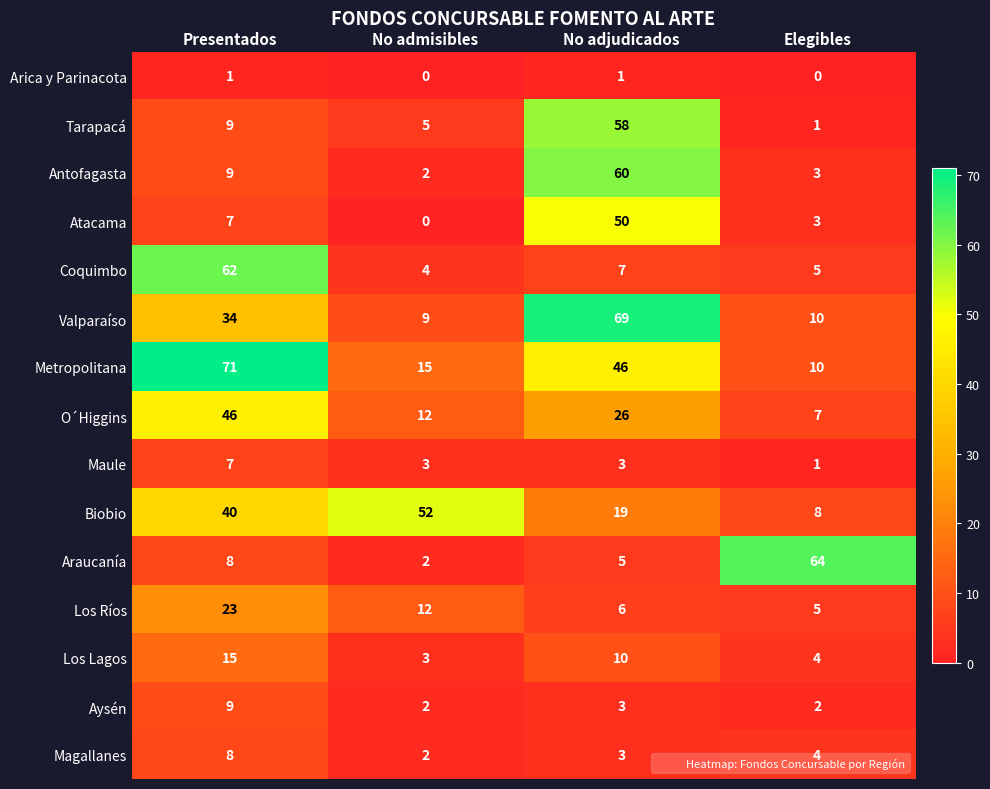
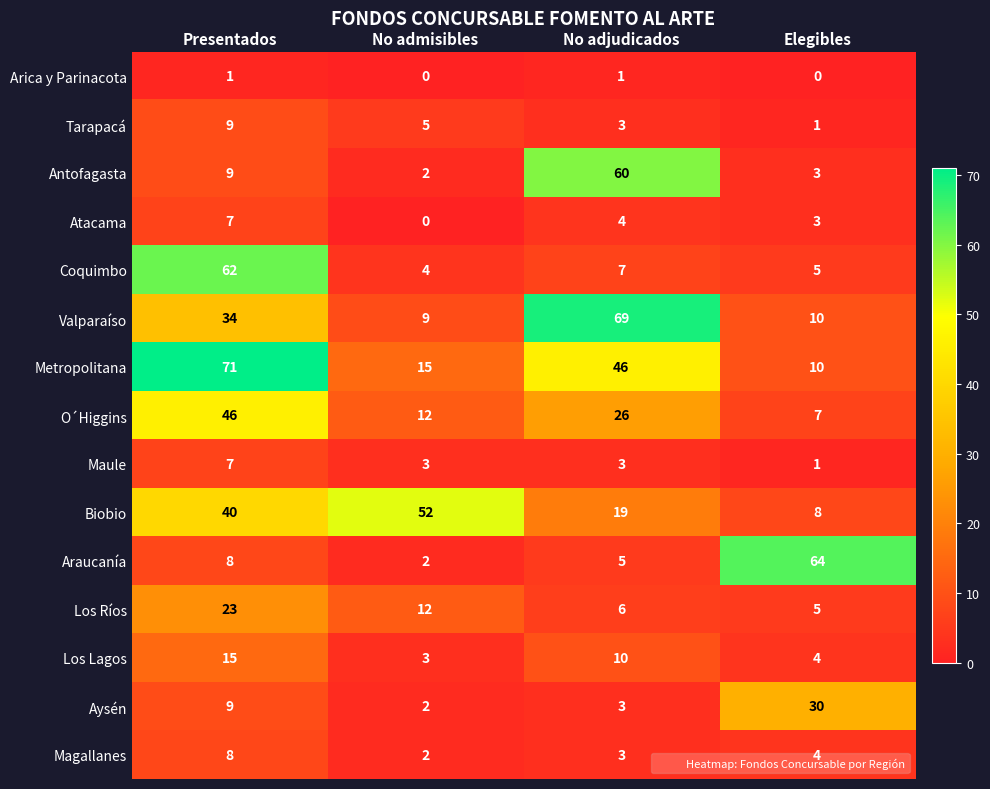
  {
    "Arica y Parinacota": {
      "Presentados": 1,
      "No admisibles": 0,
      "No adjudicados": 1,
      "Elegibles": 0
    },
    "Tarapacá": {
      "Presentados": 9,
      "No admisibles": 5,
-     "No adjudicados": 58,
+     "No adjudicados": 3,
      "Elegibles": 1
    },
    "Antofagasta": {
      "Presentados": 9,
      "No admisibles": 2,
      "No adjudicados": 60,
      "Elegibles": 3
    },
    "Atacama": {
      "Presentados": 7,
      "No admisibles": 0,
-     "No adjudicados": 50,
+     "No adjudicados": 4,
      "Elegibles": 3
    },
    "Coquimbo": {
      "Presentados": 62,
      "No admisibles": 4,
      "No adjudicados": 7,
      "Elegibles": 5
    },
    "Valparaíso": {
      "Presentados": 34,
      "No admisibles": 9,
      "No adjudicados": 69,
      "Elegibles": 10
    },
    "Metropolitana": {
      "Presentados": 71,
      "No admisibles": 15,
      "No adjudicados": 46,
      "Elegibles": 10
    },
    "O´Higgins": {
      "Presentados": 46,
      "No admisibles": 12,
      "No adjudicados": 26,
      "Elegibles": 7
    },
    "Maule": {
      "Presentados": 7,
      "No admisibles": 3,
      "No adjudicados": 3,
      "Elegibles": 1
    },
    "Biobio": {
      "Presentados": 40,
      "No admisibles": 52,
      "No adjudicados": 19,
      "Elegibles": 8
    },
    "Araucanía": {
      "Presentados": 8,
      "No admisibles": 2,
      "No adjudicados": 5,
      "Elegibles": 64
    },
    "Los Ríos": {
      "Presentados": 23,
      "No admisibles": 12,
      "No adjudicados": 6,
      "Elegibles": 5
    },
    "Los Lagos": {
      "Presentados": 15,
      "No admisibles": 3,
      "No adjudicados": 10,
      "Elegibles": 4
    },
    "Aysén": {
      "Presentados": 9,
      "No admisibles": 2,
      "No adjudicados": 3,
-     "Elegibles": 2
+     "Elegibles": 30
    },
    "Magallanes": {
      "Presentados": 8,
      "No admisibles": 2,
      "No adjudicados": 3
    }
  }
